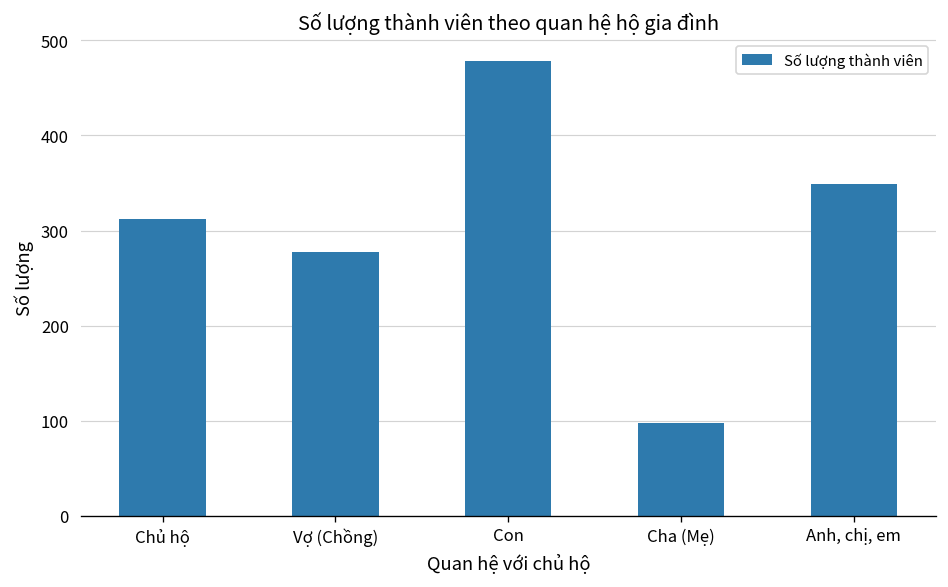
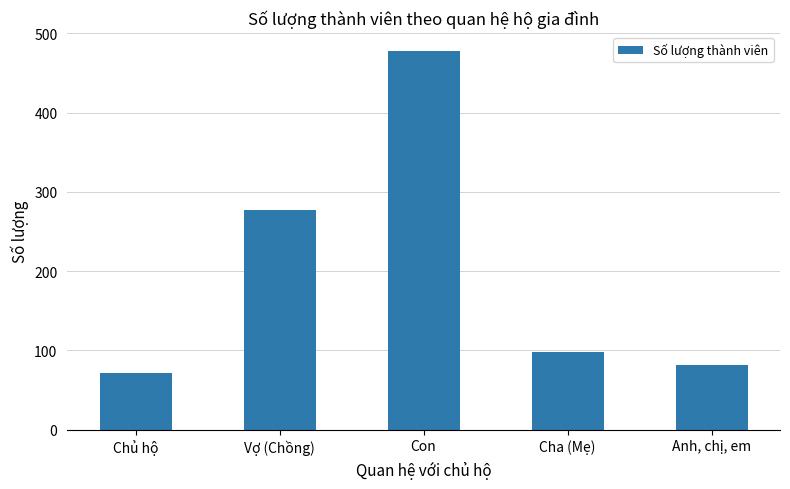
  {
-   "Chủ hộ": 310,
+   "Chủ hộ": 70,
    "Vợ (Chồng)": 280,
    "Con": 480,
    "Cha (Mẹ)": 100,
-   "Anh, chị, em": 350
+   "Anh, chị, em": 80
  }
